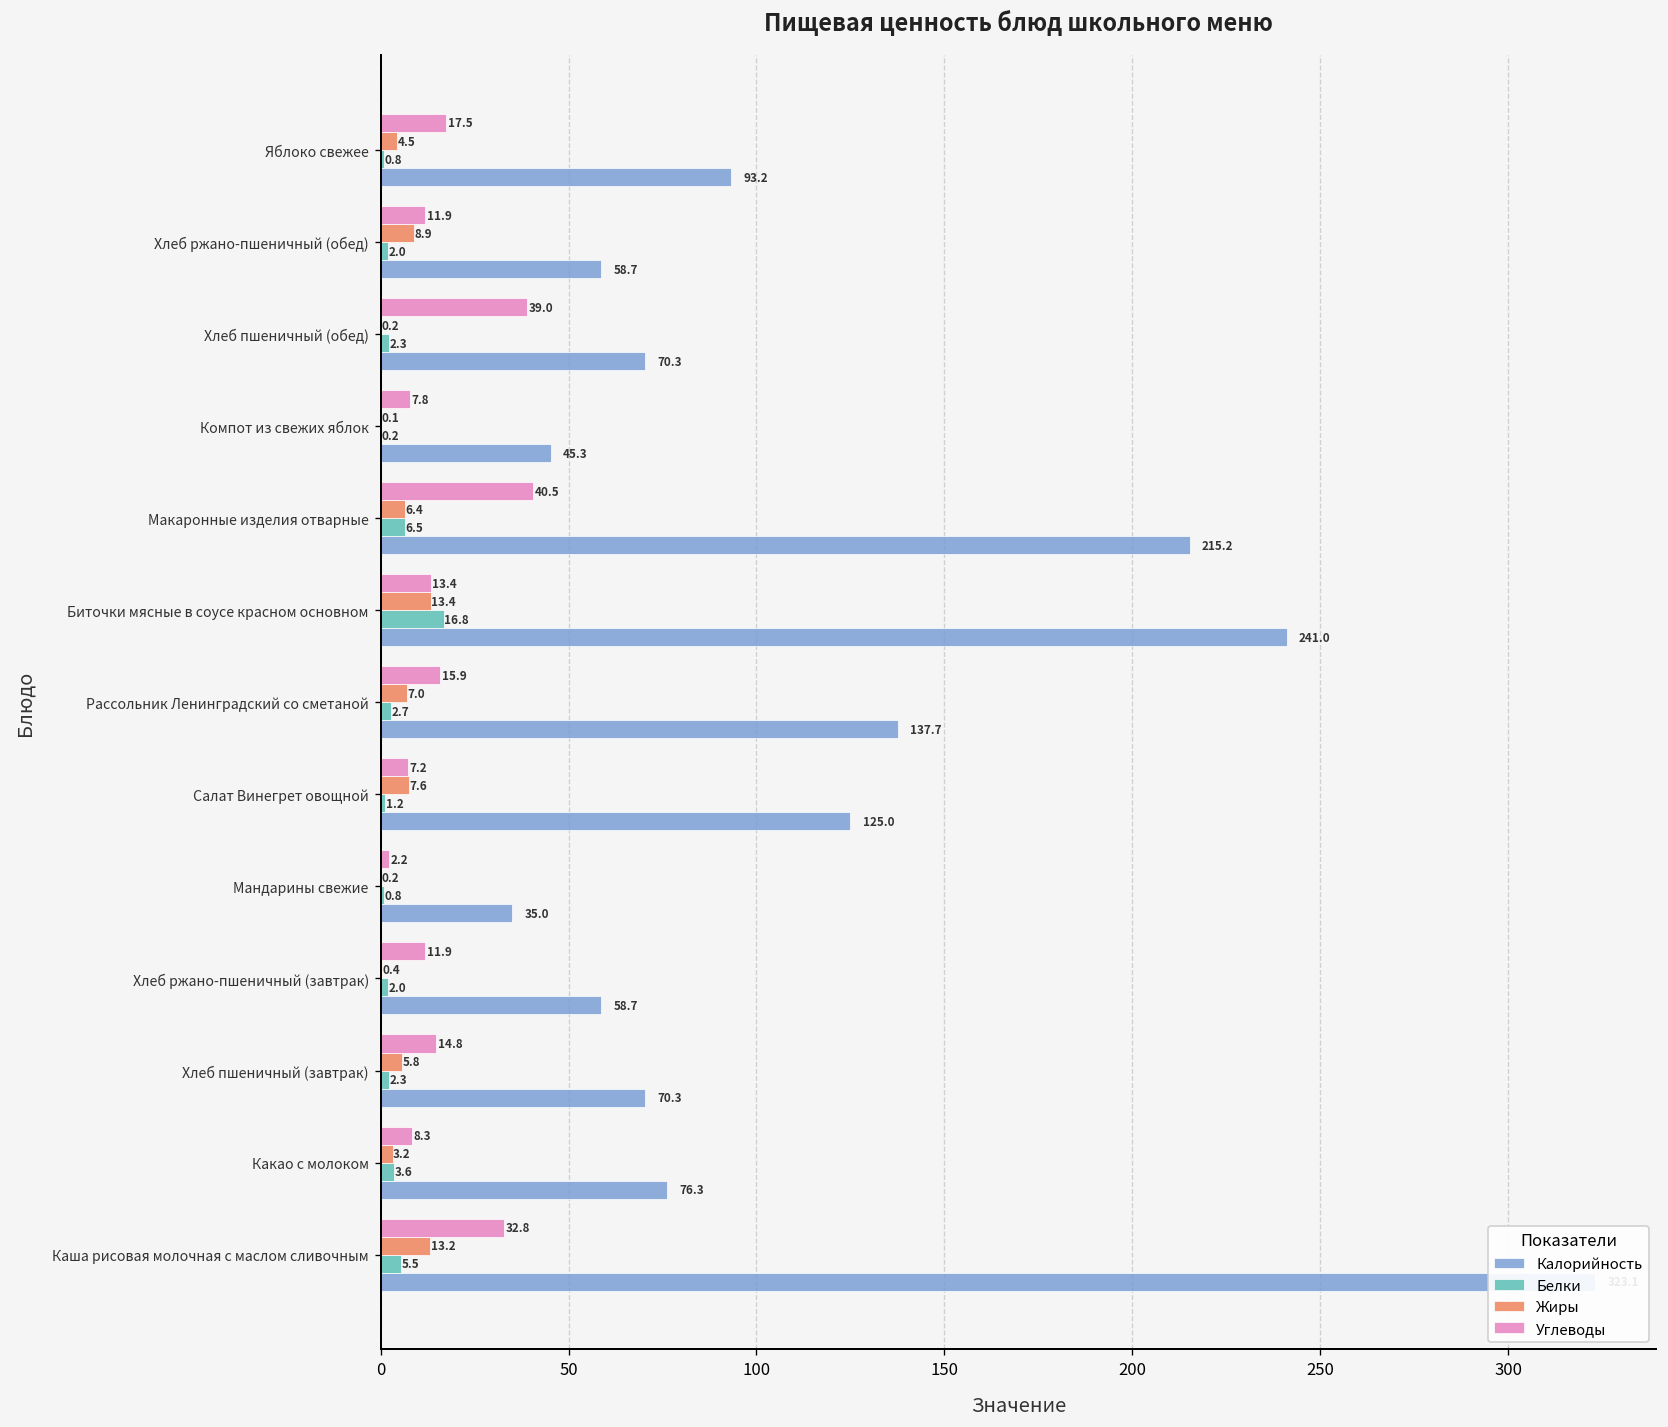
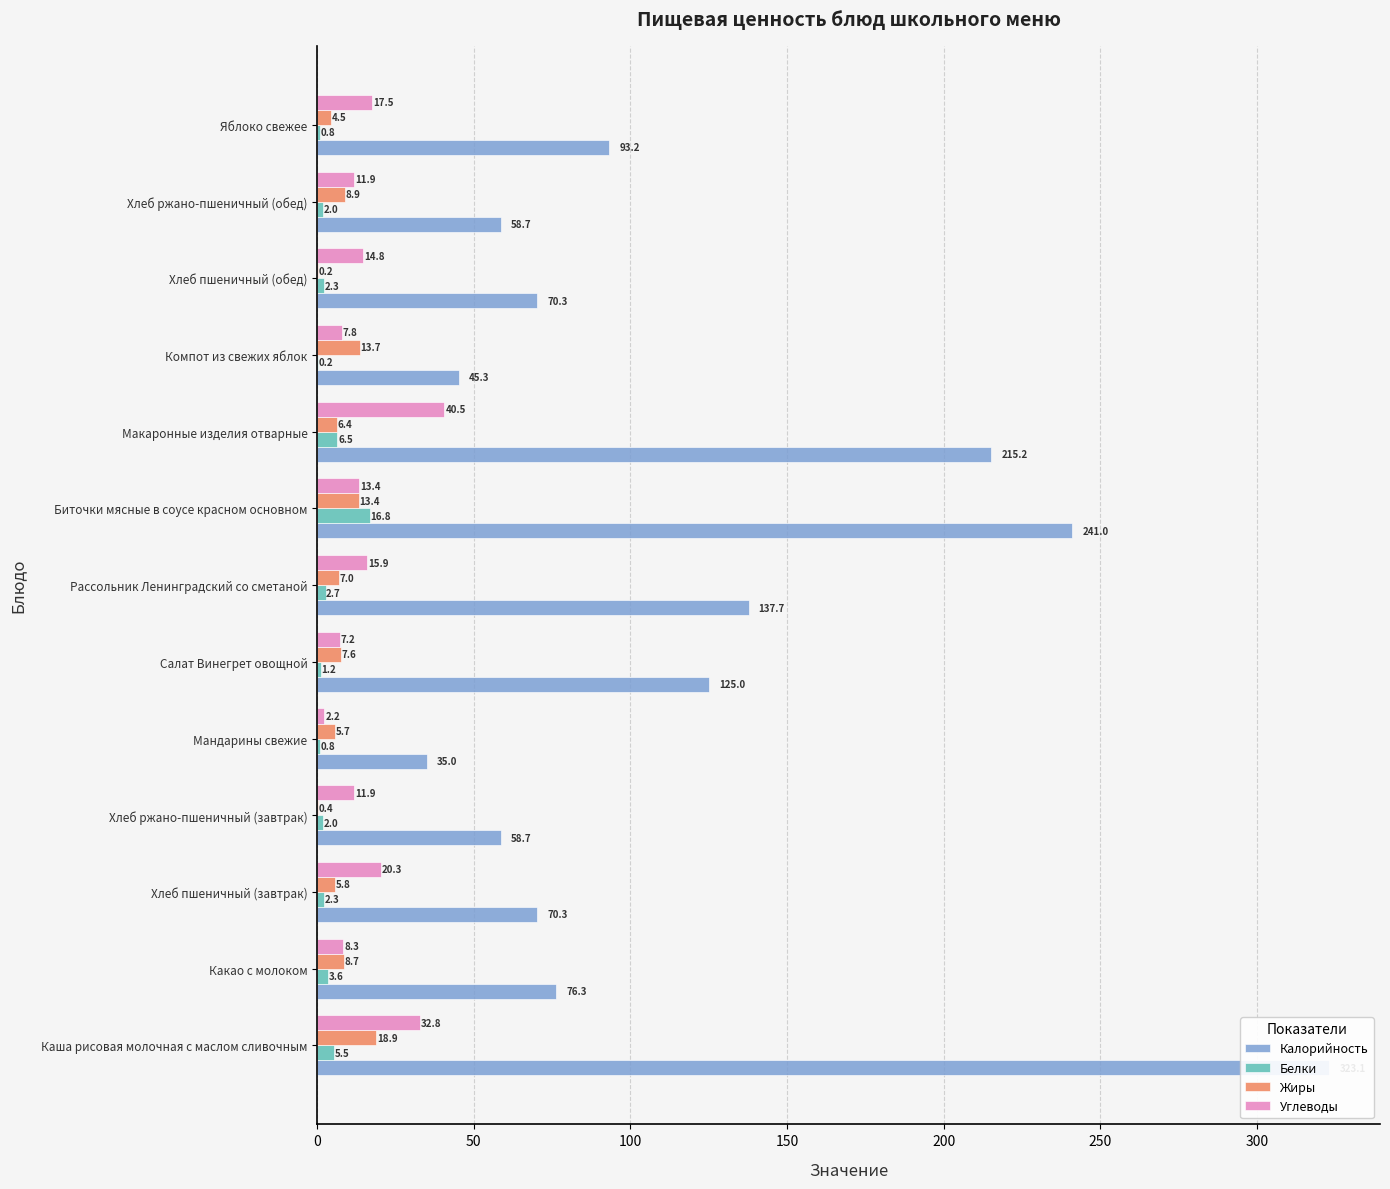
  {
    "Жиры": {
      "Яблоко свежее": 4.5,
      "Хлеб ржано-пшеничный (обед)": 8.9,
      "Хлеб пшеничный (обед)": 0.2,
-     "Компот из свежих яблок": 0.1,
+     "Компот из свежих яблок": 13.7,
      "Макаронные изделия отварные": 6.4,
      "Биточки мясные в соусе красном основном": 13.4,
      "Рассольник Ленинградский со сметаной": 7.0,
      "Салат Винегрет овощной": 7.6,
-     "Мандарины свежие": 0.2,
+     "Мандарины свежие": 5.7,
      "Хлеб ржано-пшеничный (завтрак)": 0.4,
      "Хлеб пшеничный (завтрак)": 5.8,
-     "Какао с молоком": 3.2,
-     "Каша рисовая молочная с маслом сливочным": 13.2
+     "Какао с молоком": 8.7,
+     "Каша рисовая молочная с маслом сливочным": 18.9
    },
    "Углеводы": {
      "Яблоко свежее": 17.5,
      "Хлеб ржано-пшеничный (обед)": 11.9,
-     "Хлеб пшеничный (обед)": 39.0,
+     "Хлеб пшеничный (обед)": 14.8,
      "Компот из свежих яблок": 7.8,
      "Макаронные изделия отварные": 40.5,
      "Биточки мясные в соусе красном основном": 13.4,
      "Рассольник Ленинградский со сметаной": 15.9,
      "Салат Винегрет овощной": 7.2,
      "Мандарины свежие": 2.2,
      "Хлеб ржано-пшеничный (завтрак)": 11.9,
-     "Хлеб пшеничный (завтрак)": 14.8,
+     "Хлеб пшеничный (завтрак)": 20.3,
      "Какао с молоком": 8.3,
      "Каша рисовая молочная с маслом сливочным": 32.8
    }
  }
